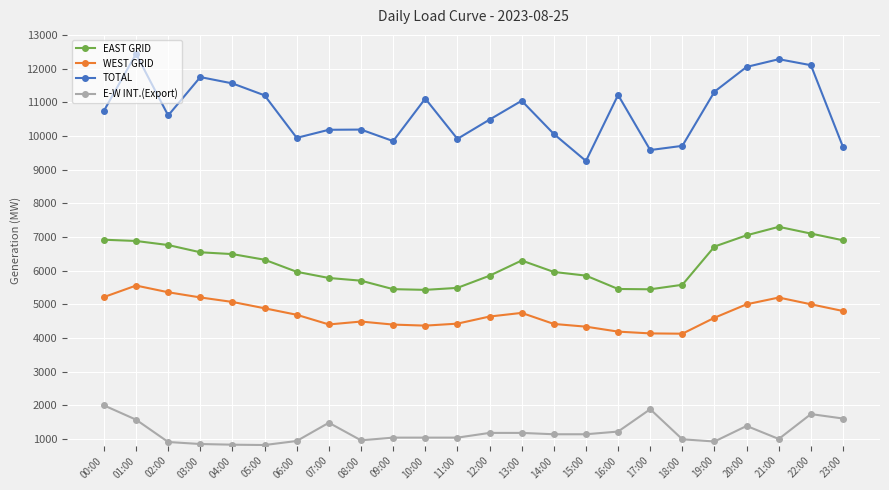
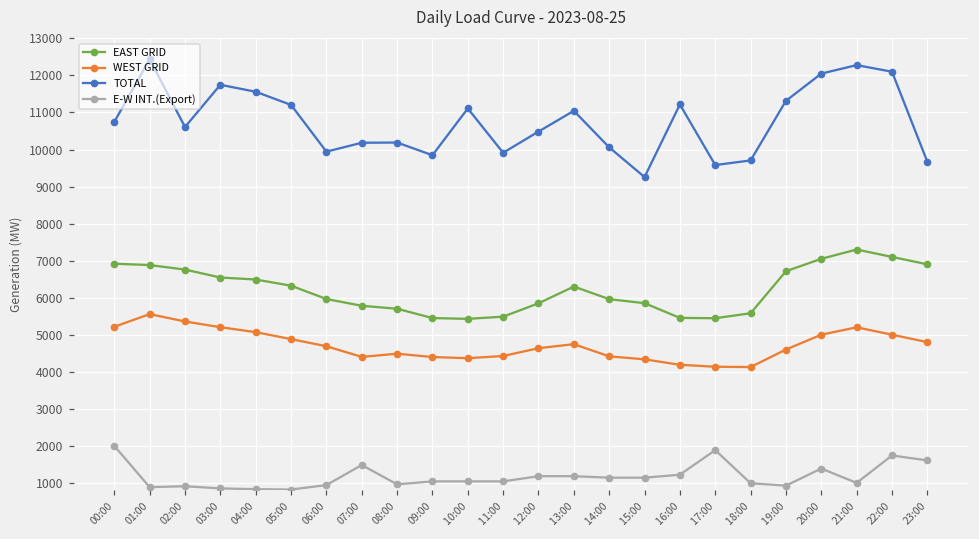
  {
    "EAST GRID": {
      "00:00": 6900,
      "01:00": 6900,
      "02:00": 6800,
      "03:00": 6500,
      "04:00": 6500,
      "05:00": 6300,
      "06:00": 6000,
      "07:00": 5800,
      "08:00": 5700,
      "09:00": 5400,
      "10:00": 5400,
      "11:00": 5500,
      "12:00": 5800,
      "13:00": 6300,
      "14:00": 6000,
      "15:00": 5900,
      "16:00": 5500,
      "17:00": 5400,
      "18:00": 5600,
      "19:00": 6700,
      "20:00": 7000,
      "21:00": 7300,
      "22:00": 7100,
      "23:00": 6900
    },
    "WEST GRID": {
      "00:00": 5200,
      "01:00": 5600,
      "02:00": 5400,
      "03:00": 5200,
      "04:00": 5100,
      "05:00": 4900,
      "06:00": 4700,
      "07:00": 4400,
      "08:00": 4500,
      "09:00": 4400,
      "10:00": 4400,
      "11:00": 4400,
      "12:00": 4600,
      "13:00": 4700,
      "14:00": 4400,
      "15:00": 4300,
      "16:00": 4200,
      "17:00": 4100,
      "18:00": 4100,
      "19:00": 4600,
      "20:00": 5000,
      "21:00": 5200,
      "22:00": 5000,
      "23:00": 4800
    },
    "TOTAL": {
      "00:00": 10700,
      "02:00": 10600,
      "03:00": 11700,
      "04:00": 11600,
      "05:00": 11200,
      "06:00": 9900,
      "07:00": 10200,
      "08:00": 10200,
      "09:00": 9800,
      "10:00": 11100,
      "11:00": 9900,
      "12:00": 10500,
      "13:00": 11000,
      "14:00": 10100,
      "15:00": 9300,
      "16:00": 11200,
      "17:00": 9600,
      "18:00": 9700,
      "19:00": 11300,
      "20:00": 12000,
      "21:00": 12300,
      "22:00": 12100,
      "23:00": 9700
    },
    "E-W INT.(Export)": {
      "00:00": 2000,
-     "01:00": 1600,
+     "01:00": 900,
      "02:00": 900,
      "03:00": 900,
      "04:00": 800,
      "05:00": 800,
      "06:00": 900,
      "07:00": 1500,
      "08:00": 1000,
      "09:00": 1000,
      "10:00": 1000,
      "11:00": 1000,
      "12:00": 1200,
      "13:00": 1200,
      "14:00": 1100,
      "15:00": 1100,
      "16:00": 1200,
      "17:00": 1900,
      "18:00": 1000,
      "19:00": 900,
      "20:00": 1400,
      "21:00": 1000,
      "22:00": 1700,
      "23:00": 1600
    }
  }
